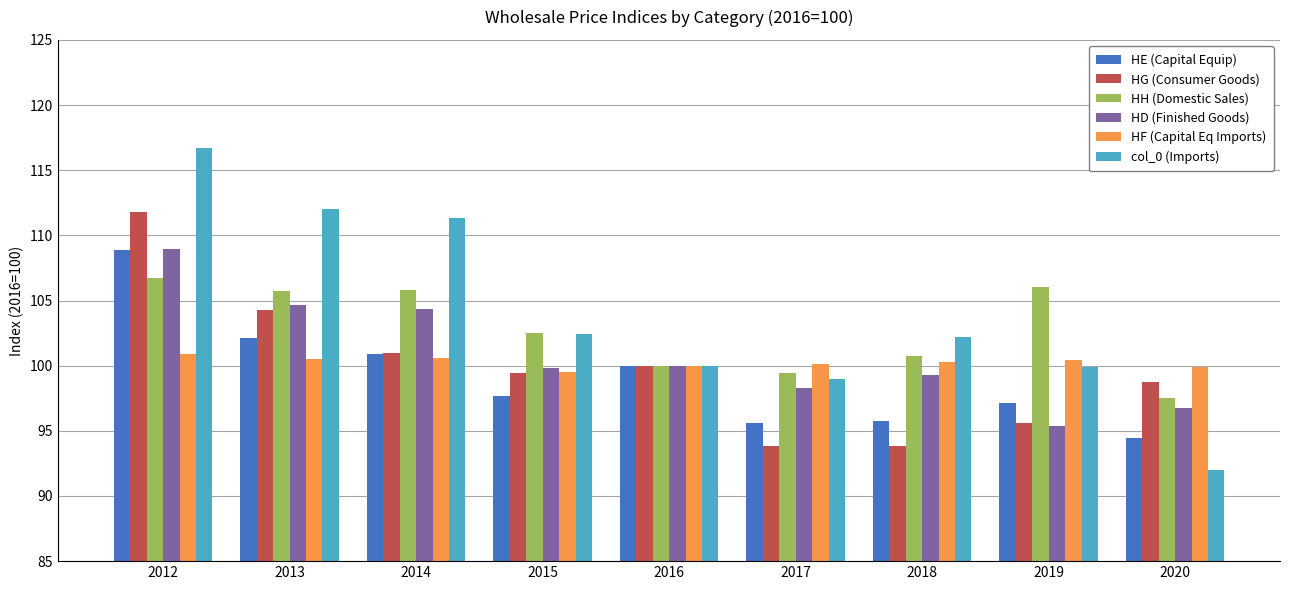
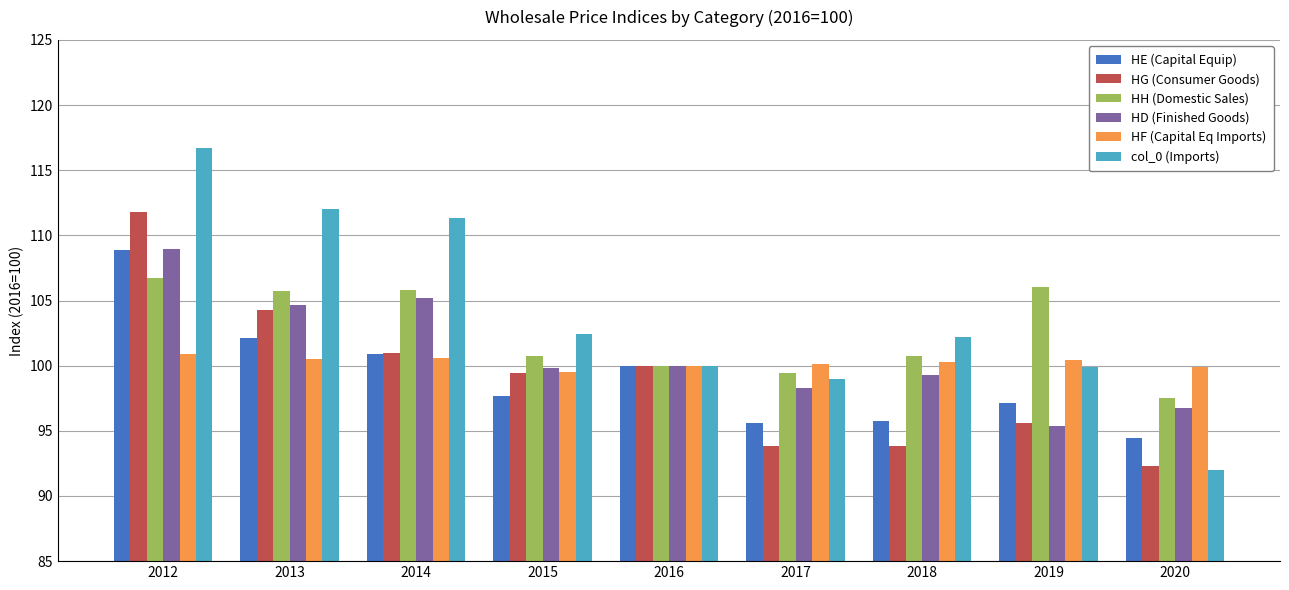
  {
    "HG (Consumer Goods)": {
      "2012": 111.8,
      "2013": 104.3,
      "2014": 101.0,
      "2015": 99.4,
      "2016": 100.0,
      "2017": 93.8,
      "2018": 93.9,
      "2019": 95.6,
-     "2020": 98.8
+     "2020": 92.3
    },
    "HH (Domestic Sales)": {
      "2012": 106.7,
      "2013": 105.7,
      "2014": 105.8,
-     "2015": 102.5,
+     "2015": 100.7,
      "2016": 100.0,
      "2017": 99.5,
      "2018": 100.8,
      "2019": 106.0,
      "2020": 97.6
    },
    "HD (Finished Goods)": {
      "2012": 108.9,
      "2013": 104.6,
-     "2014": 104.3,
+     "2014": 105.2,
      "2015": 99.8,
      "2016": 100.0,
      "2017": 98.3,
      "2018": 99.3,
      "2019": 95.4,
      "2020": 96.7
    },
    "HF (Capital Eq Imports)": {
      "2012": 100.9,
      "2013": 100.6,
      "2014": 100.6,
      "2015": 99.5,
      "2016": 100.0,
      "2017": 100.1,
      "2018": 100.3,
      "2019": 100.5,
      "2020": 99.9
    }
  }
